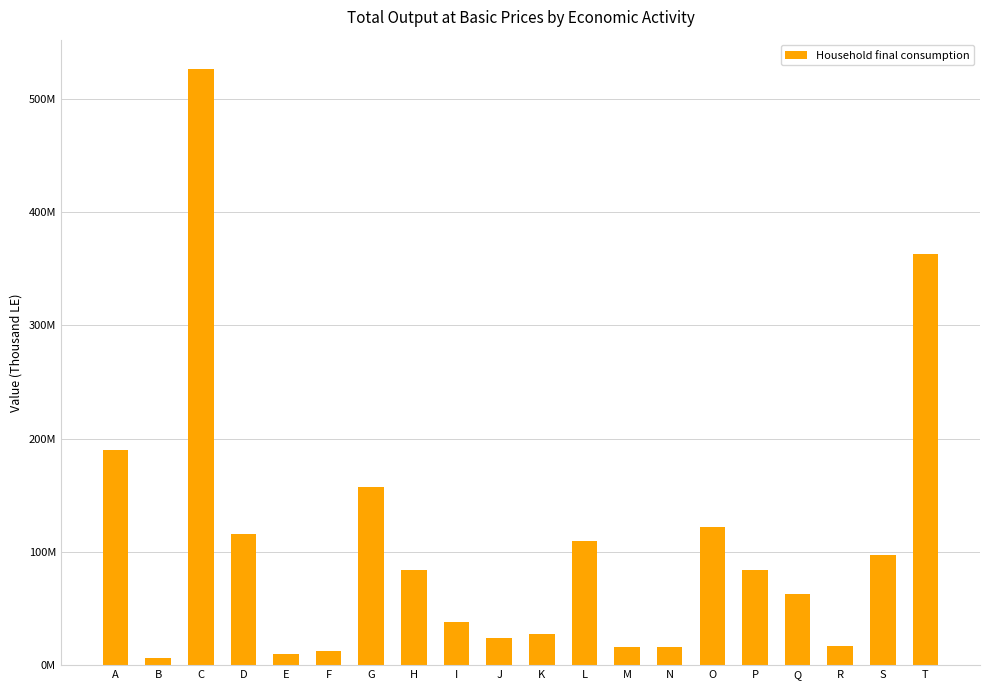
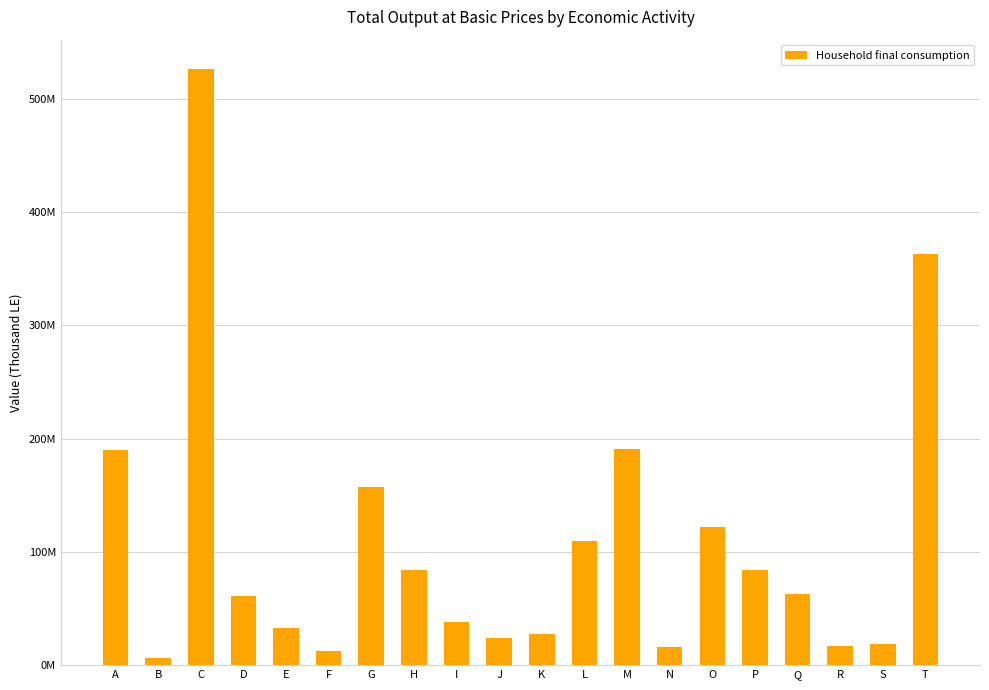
  {
    "A": 190000000,
    "B": 6000000,
    "C": 526000000,
-   "D": 116000000,
-   "E": 10000000,
+   "D": 61000000,
+   "E": 32000000,
    "F": 13000000,
    "G": 157000000,
    "H": 84000000,
    "I": 38000000,
    "J": 24000000,
    "K": 27000000,
    "L": 110000000,
-   "M": 16000000,
+   "M": 191000000,
    "N": 16000000,
    "O": 122000000,
    "P": 84000000,
    "Q": 63000000,
    "R": 17000000,
-   "S": 97000000,
+   "S": 19000000,
    "T": 363000000
  }
